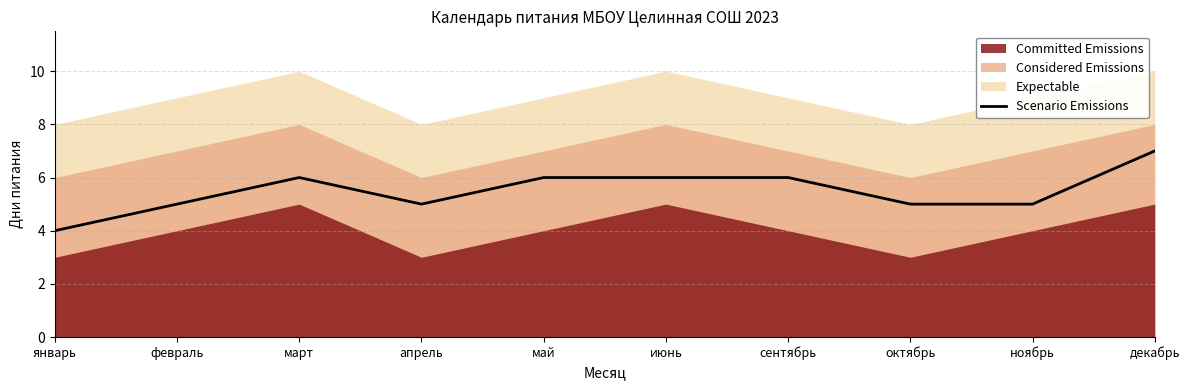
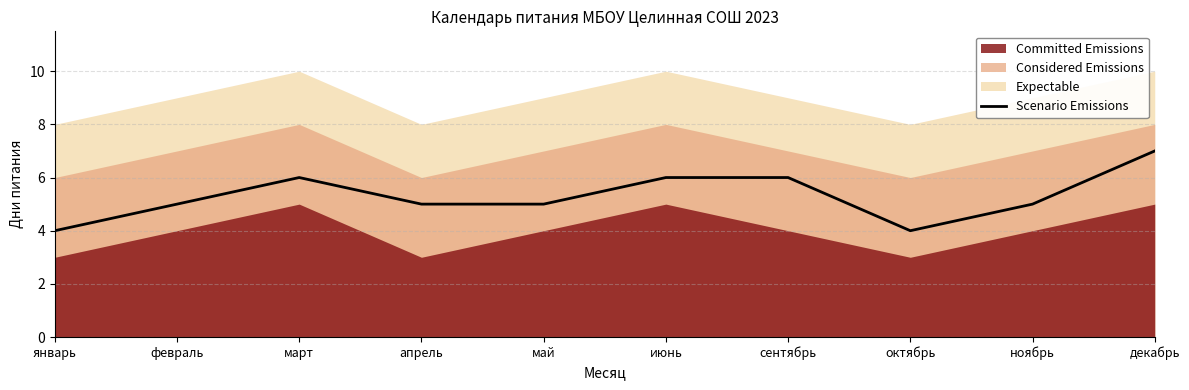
  {
    "Scenario Emissions": {
      "январь": 4,
      "февраль": 5,
      "март": 6,
      "апрель": 5,
-     "май": 6,
+     "май": 5,
      "июнь": 6,
      "сентябрь": 6,
-     "октябрь": 5,
+     "октябрь": 4,
      "ноябрь": 5,
      "декабрь": 7
    }
  }
